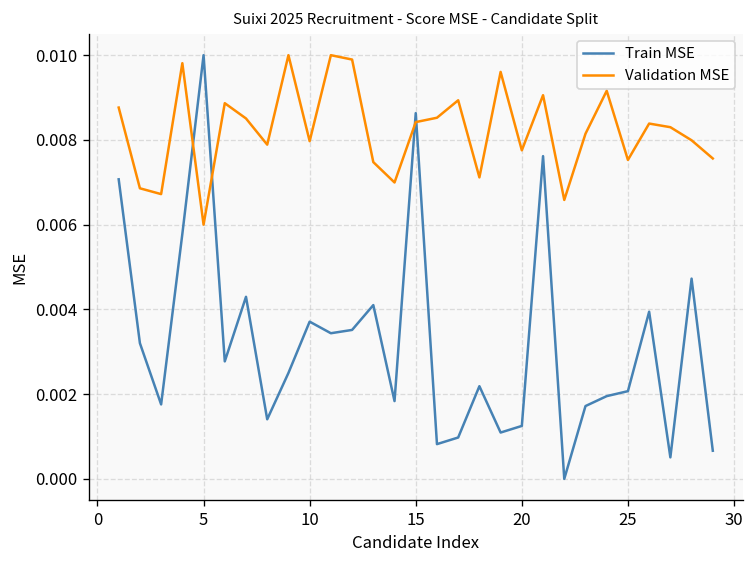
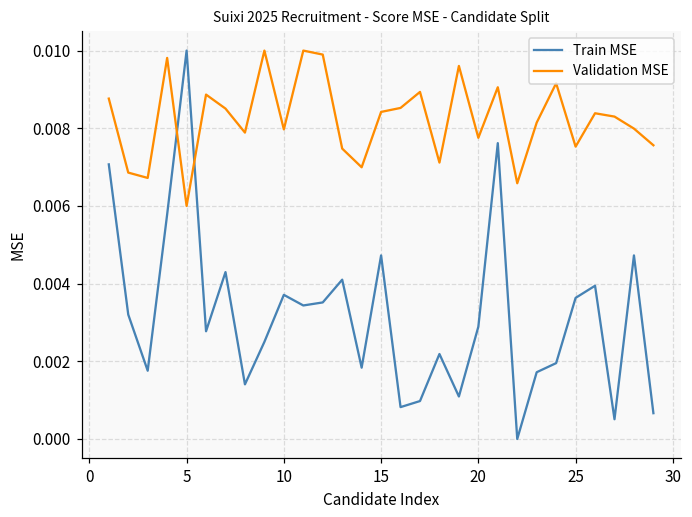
  {
    "Train MSE": {
      "5": 0.0100,
      "10": 0.0037,
-     "15": 0.0086,
-     "20": 0.0012,
-     "25": 0.0021
+     "15": 0.0047,
+     "20": 0.0029,
+     "25": 0.0036
    },
    "Validation MSE": {
      "5": 0.0060,
      "10": 0.0080,
      "15": 0.0084,
      "20": 0.0078,
      "25": 0.0075
    }
  }
